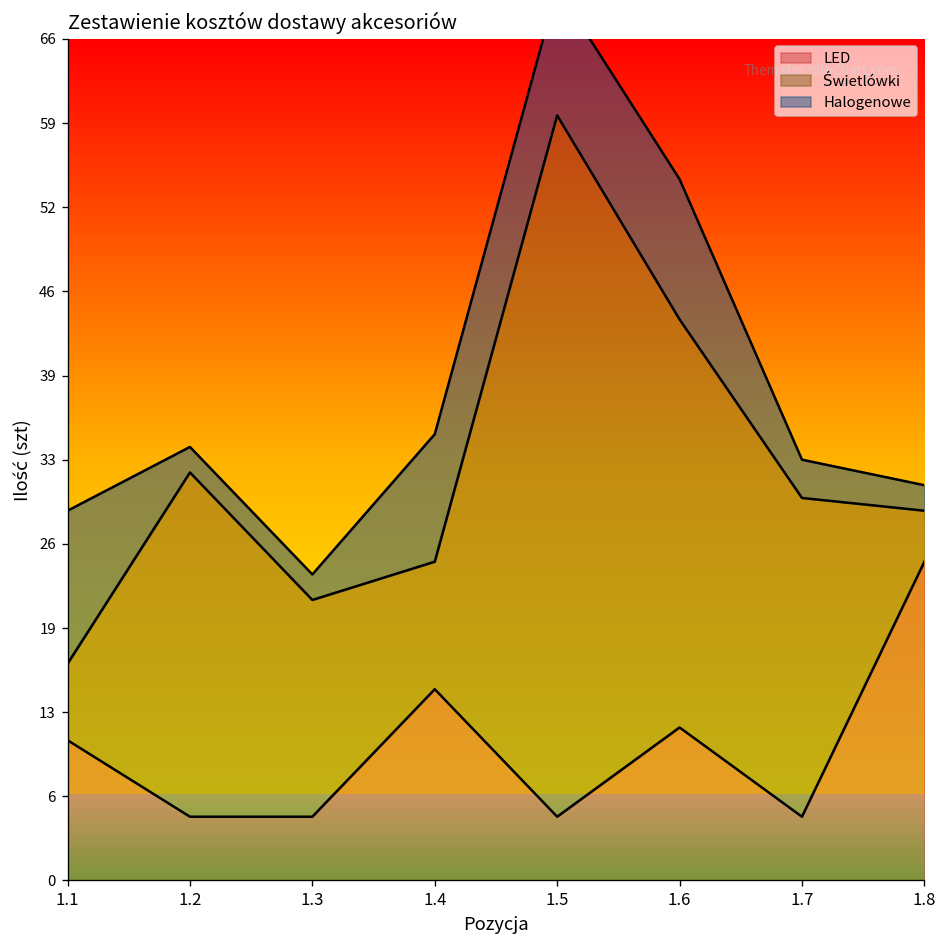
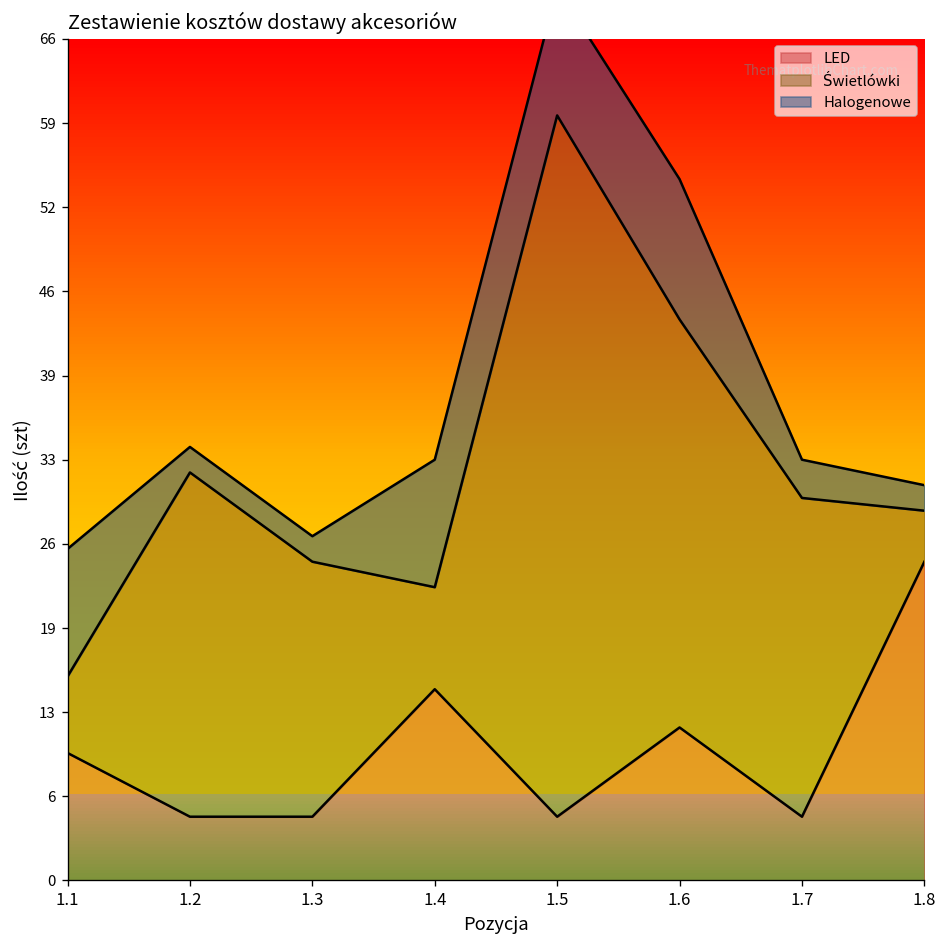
  {
    "LED": {
-     "1.1": 11,
+     "1.1": 10,
      "1.2": 5,
      "1.3": 5,
      "1.4": 15,
      "1.5": 5,
      "1.6": 12,
      "1.7": 5,
      "1.8": 25
    },
    "Świetlówki": {
      "1.1": 6,
      "1.2": 27,
-     "1.3": 17,
-     "1.4": 10,
+     "1.3": 20,
+     "1.4": 8,
      "1.5": 55,
      "1.6": 32,
      "1.7": 25,
      "1.8": 4
    },
    "Halogenowe": {
-     "1.1": 12,
+     "1.1": 10,
      "1.2": 2,
      "1.3": 2,
      "1.4": 10,
      "1.6": 11,
      "1.7": 3,
      "1.8": 2
    }
  }
